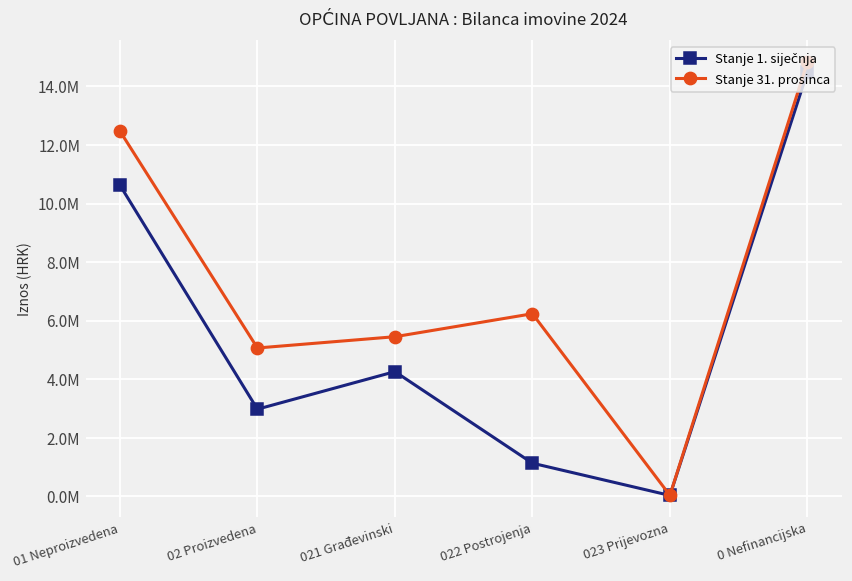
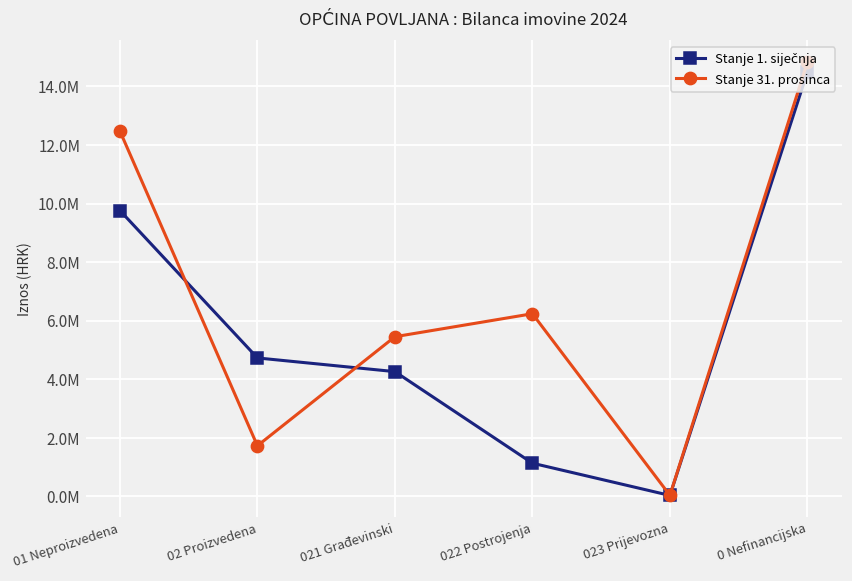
  {
    "Stanje 1. siječnja": {
-     "01 Neproizvedena": 10600000,
-     "02 Proizvedena": 3000000,
+     "01 Neproizvedena": 9800000,
+     "02 Proizvedena": 4700000,
      "021 Građevinski": 4300000,
      "022 Postrojenja": 1100000
    },
    "Stanje 31. prosinca": {
      "01 Neproizvedena": 12500000,
-     "02 Proizvedena": 5100000,
+     "02 Proizvedena": 1700000,
      "021 Građevinski": 5500000,
      "022 Postrojenja": 6200000
    }
  }
